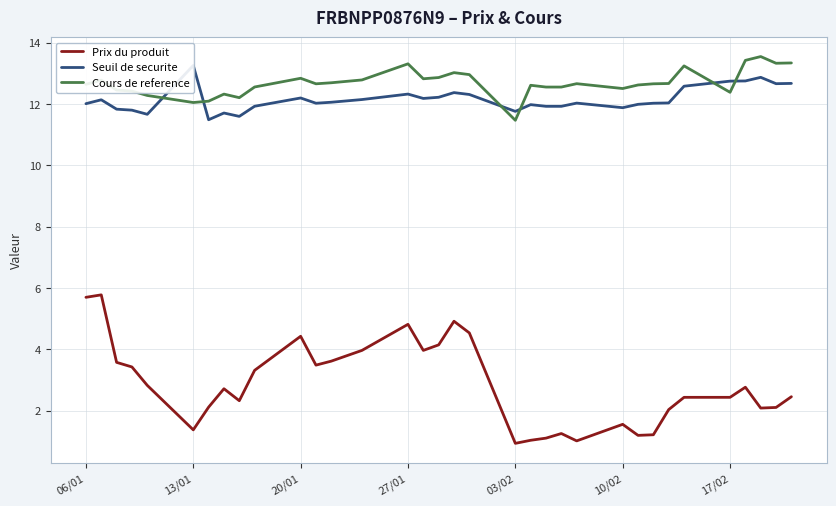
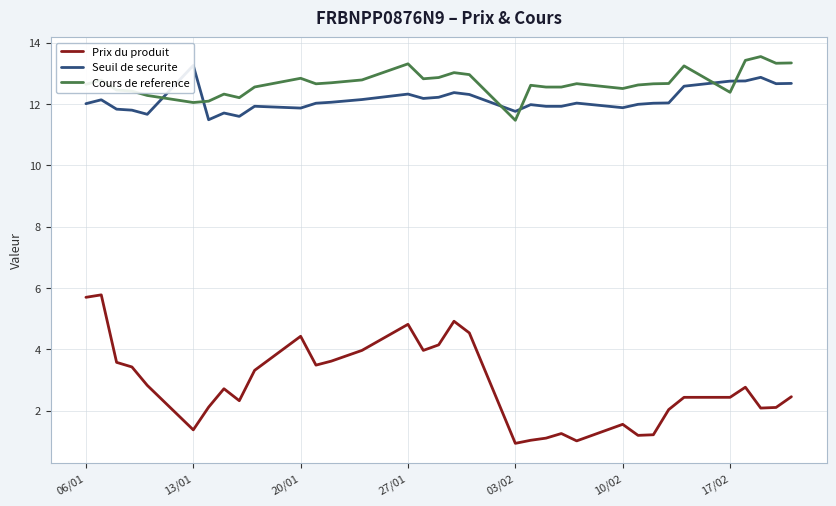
  {
    "Prix du produit": {
      "06/01": 5.7,
      "13/01": 1.4,
      "20/01": 4.4,
      "27/01": 4.8,
      "03/02": 0.9,
      "10/02": 1.6,
      "17/02": 2.4
    },
    "Seuil de securite": {
      "06/01": 12.0,
-     "20/01": 12.2,
+     "20/01": 11.9,
      "27/01": 12.3,
      "03/02": 11.8,
      "10/02": 11.9,
      "17/02": 12.7
    },
    "Cours de reference": {
      "13/01": 12.1,
      "20/01": 12.8,
      "27/01": 13.3,
      "03/02": 11.5,
      "10/02": 12.5,
      "17/02": 12.4
    }
  }
